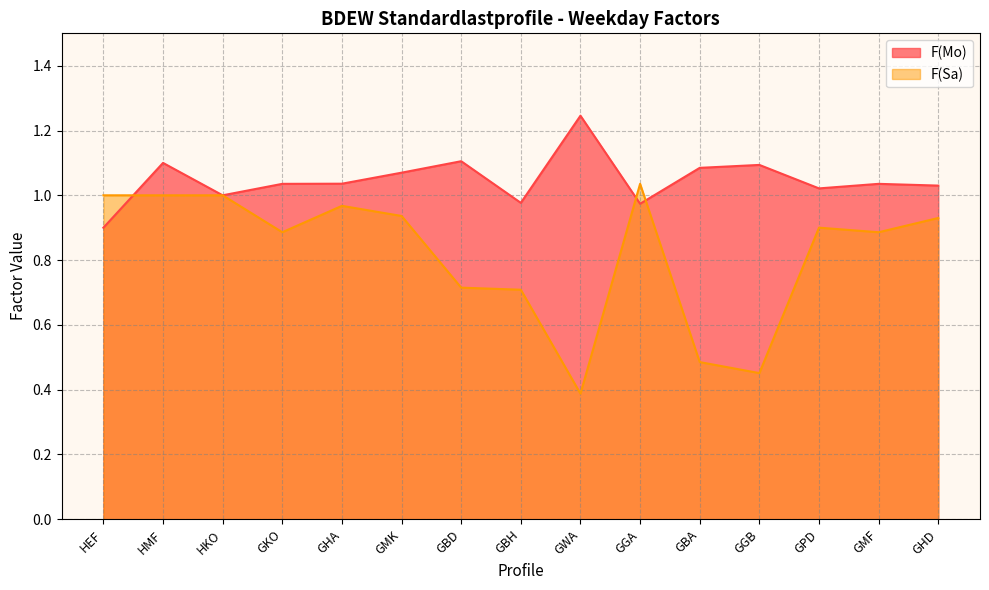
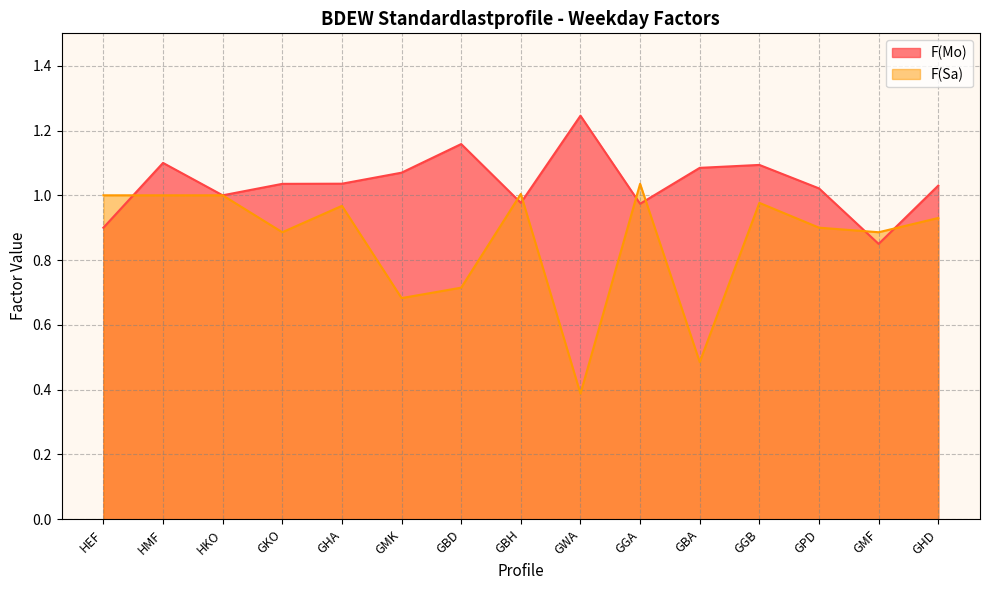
  {
    "F(Mo)": {
      "HEF": 0.90,
      "HMF": 1.10,
      "GKO": 1.04,
      "GHA": 1.04,
      "GMK": 1.07,
-     "GBD": 1.11,
+     "GBD": 1.16,
      "GBH": 0.98,
      "GWA": 1.25,
      "GGA": 0.97,
      "GBA": 1.08,
      "GGB": 1.09,
      "GPD": 1.02,
-     "GMF": 1.04,
+     "GMF": 0.85,
      "GHD": 1.03
    },
    "F(Sa)": {
      "HEF": 1.00,
      "HMF": 1.00,
      "GKO": 0.89,
      "GHA": 0.97,
-     "GMK": 0.94,
+     "GMK": 0.68,
      "GBD": 0.71,
-     "GBH": 0.71,
+     "GBH": 1.00,
      "GWA": 0.39,
      "GGA": 1.04,
      "GBA": 0.49,
-     "GGB": 0.45,
+     "GGB": 0.98,
      "GPD": 0.90,
      "GMF": 0.89,
      "GHD": 0.93
    }
  }
